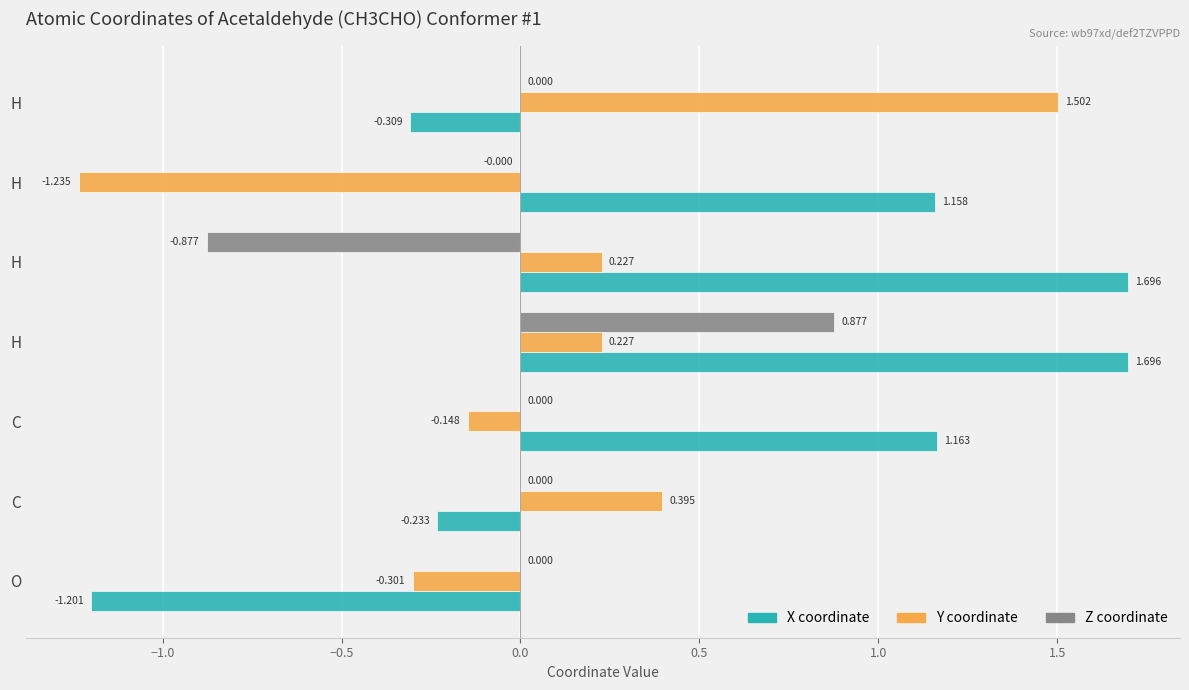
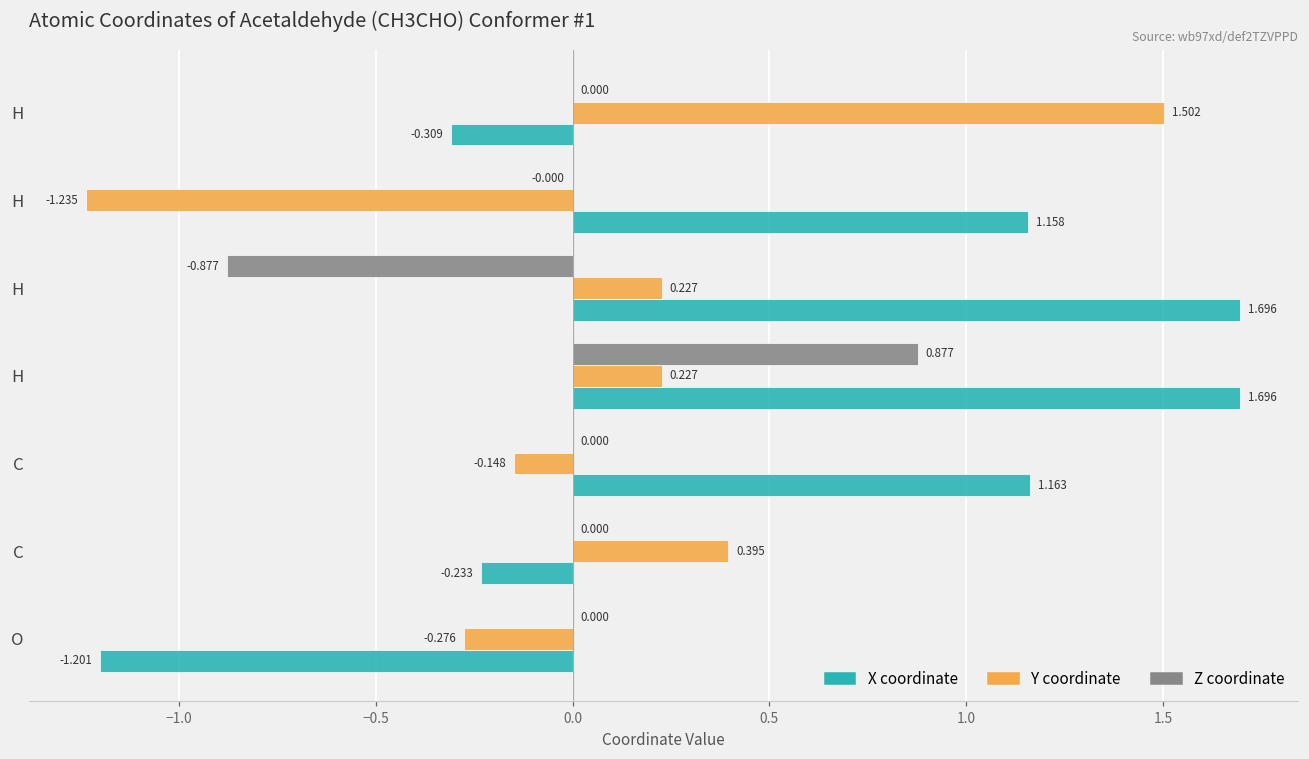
  {
    "X coordinate": {
      "O": -1.201
    },
    "Y coordinate": {
-     "O": -0.301
+     "O": -0.276
    },
    "Z coordinate": {
      "O": 0.000
    }
  }
